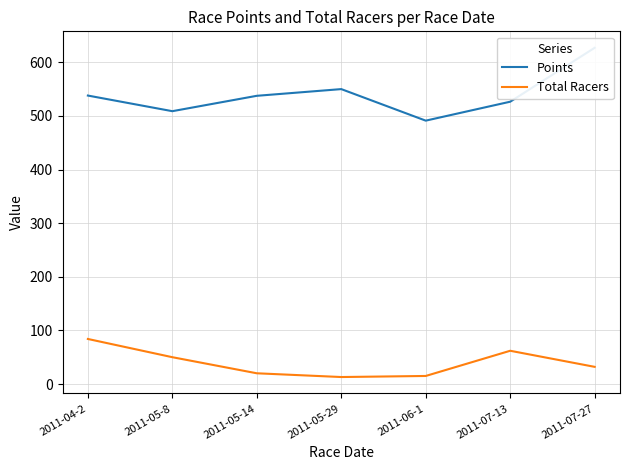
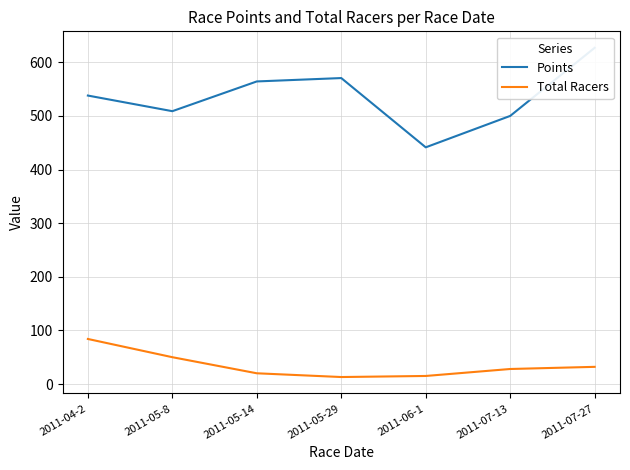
  {
    "Points": {
      "2011-04-2": 540,
      "2011-05-8": 510,
-     "2011-05-14": 540,
-     "2011-05-29": 550,
-     "2011-06-1": 490,
-     "2011-07-13": 530
+     "2011-05-14": 560,
+     "2011-05-29": 570,
+     "2011-06-1": 440,
+     "2011-07-13": 500
    },
    "Total Racers": {
      "2011-04-2": 80,
      "2011-05-8": 50,
      "2011-05-14": 20,
      "2011-05-29": 10,
      "2011-06-1": 20,
-     "2011-07-13": 60,
+     "2011-07-13": 30,
      "2011-07-27": 30
    }
  }
